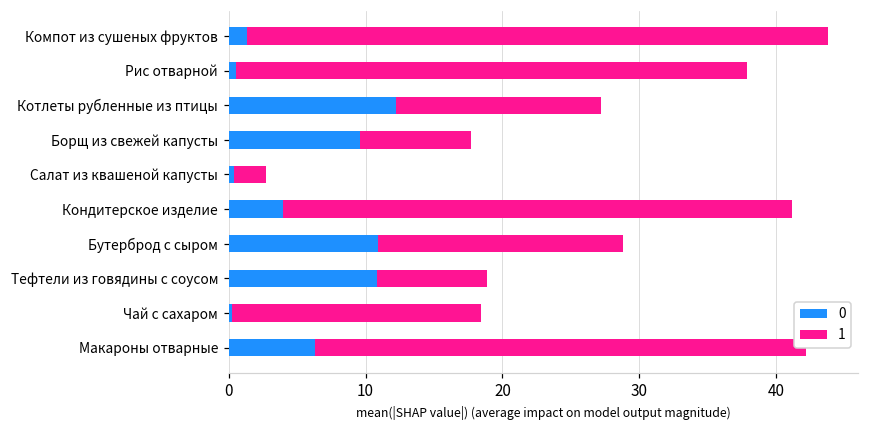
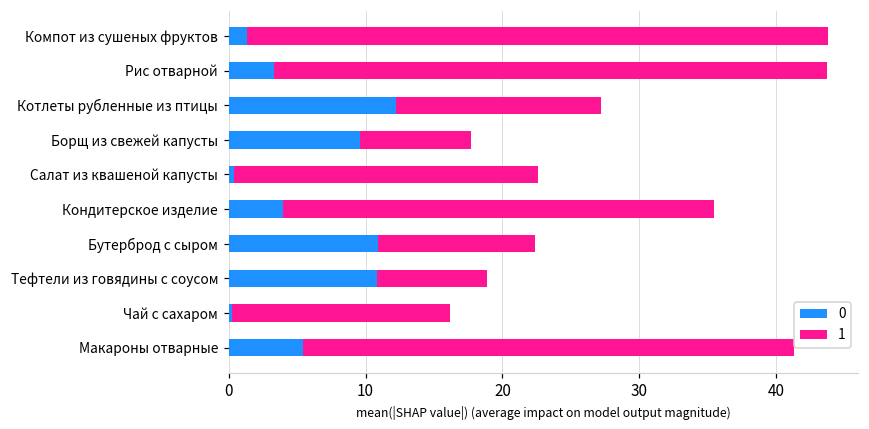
  {
    "0": {
      "Компот из сушеных фруктов": 1.3,
-     "Рис отварной": 0.5,
+     "Рис отварной": 3.3,
      "Котлеты рубленные из птицы": 12.2,
      "Борщ из свежей капусты": 9.6,
      "Салат из квашеной капусты": 0.4,
      "Кондитерское изделие": 4.0,
      "Бутерброд с сыром": 10.9,
      "Тефтели из говядины с соусом": 10.8,
-     "Макароны отварные": 6.3
+     "Макароны отварные": 5.4
    },
    "1": {
      "Компот из сушеных фруктов": 42.5,
-     "Рис отварной": 37.4,
+     "Рис отварной": 40.4,
      "Котлеты рубленные из птицы": 15.0,
      "Борщ из свежей капусты": 8.1,
-     "Салат из квашеной капусты": 2.3,
-     "Кондитерское изделие": 37.2,
-     "Бутерброд с сыром": 17.9,
+     "Салат из квашеной капусты": 22.2,
+     "Кондитерское изделие": 31.5,
+     "Бутерброд с сыром": 11.5,
      "Тефтели из говядины с соусом": 8.1,
-     "Чай с сахаром": 18.2
+     "Чай с сахаром": 16.0
    }
  }
